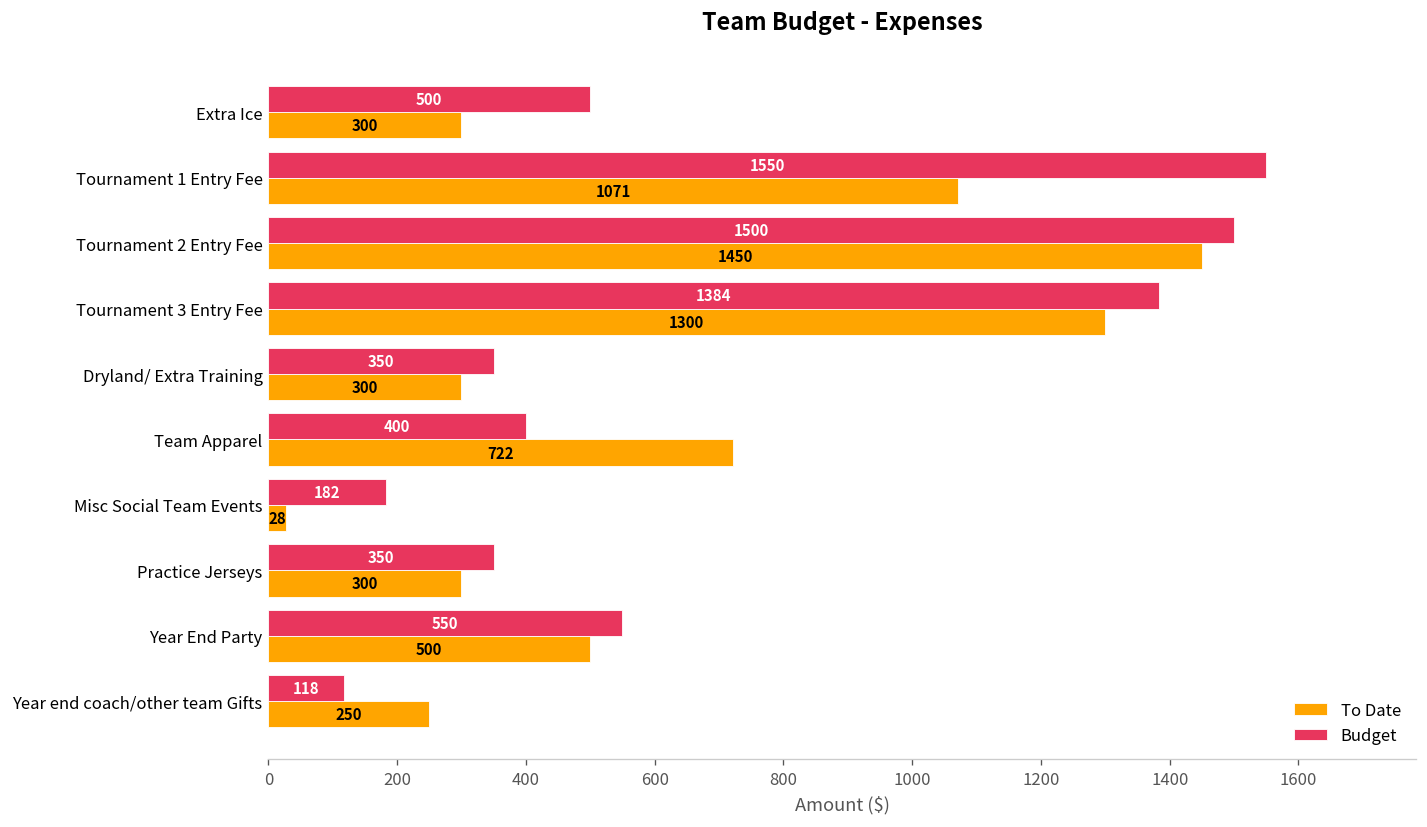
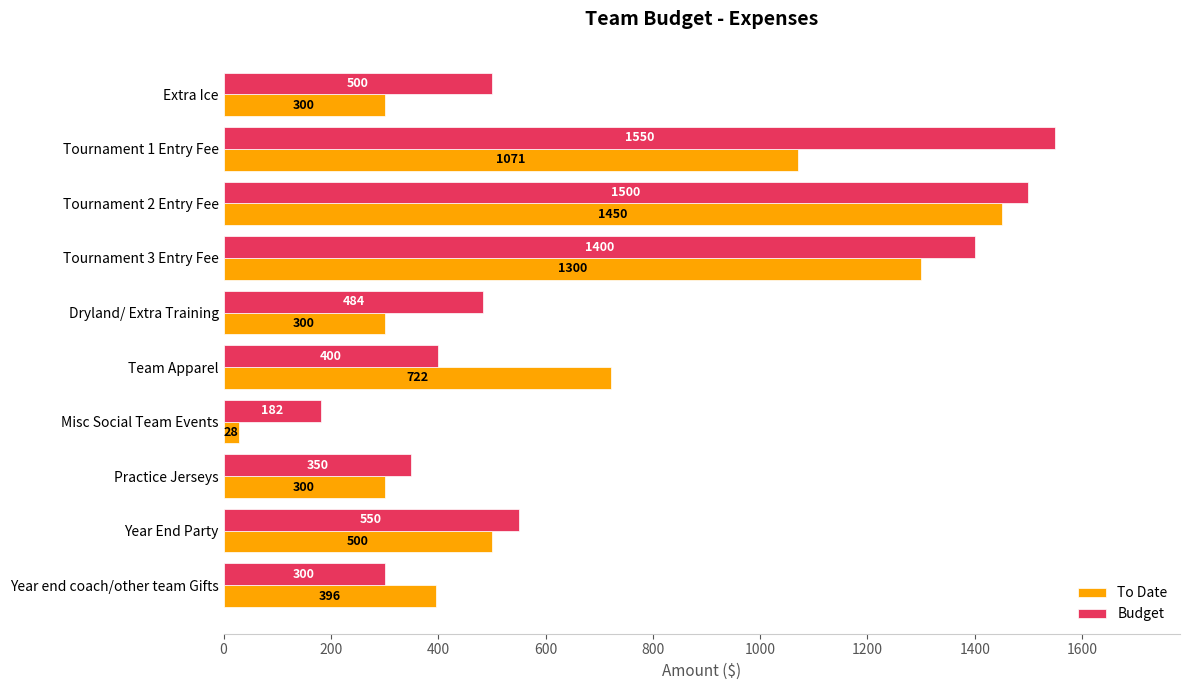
  {
    "To Date": {
      "Extra Ice": 300,
      "Tournament 1 Entry Fee": 1071,
      "Tournament 2 Entry Fee": 1450,
      "Tournament 3 Entry Fee": 1300,
      "Dryland/ Extra Training": 300,
      "Team Apparel": 722,
      "Misc Social Team Events": 28,
      "Practice Jerseys": 300,
      "Year End Party": 500,
-     "Year end coach/other team Gifts": 250
+     "Year end coach/other team Gifts": 396
    },
    "Budget": {
      "Extra Ice": 500,
      "Tournament 1 Entry Fee": 1550,
      "Tournament 2 Entry Fee": 1500,
-     "Tournament 3 Entry Fee": 1384,
-     "Dryland/ Extra Training": 350,
+     "Tournament 3 Entry Fee": 1400,
+     "Dryland/ Extra Training": 484,
      "Team Apparel": 400,
      "Misc Social Team Events": 182,
      "Practice Jerseys": 350,
      "Year End Party": 550,
-     "Year end coach/other team Gifts": 118
+     "Year end coach/other team Gifts": 300
    }
  }
